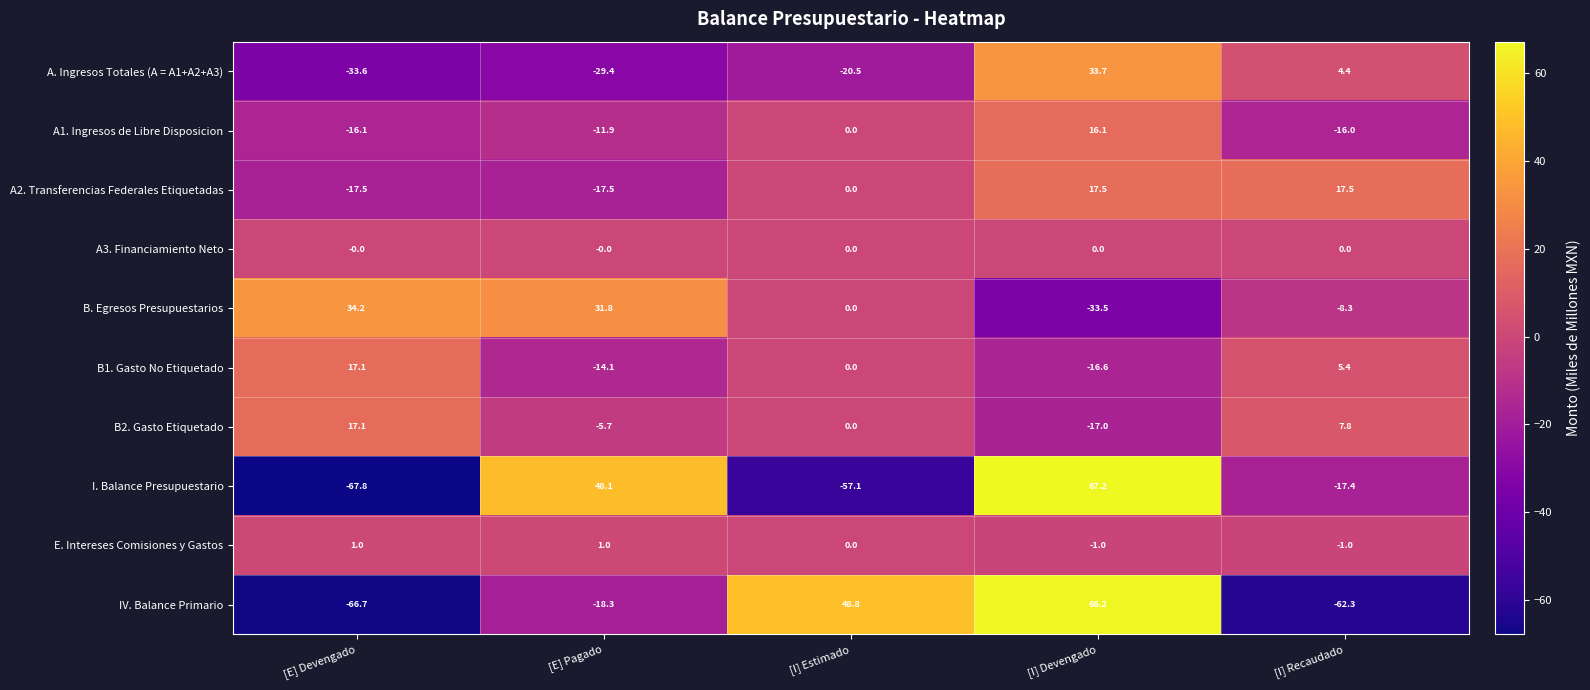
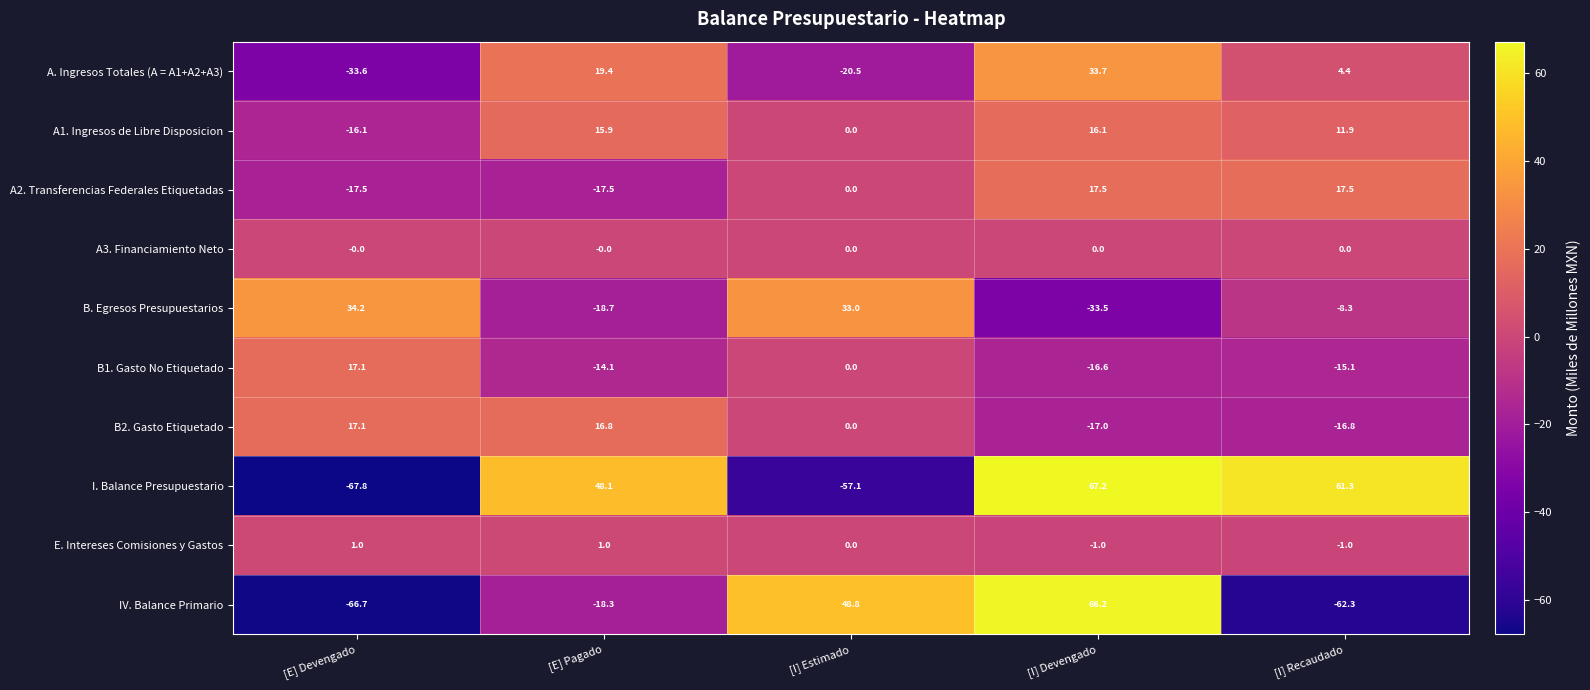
  {
    "A. Ingresos Totales (A = A1+A2+A3)": {
      "[E] Devengado": -33.6,
-     "[E] Pagado": -29.4,
+     "[E] Pagado": 19.4,
      "[I] Estimado": -20.5,
      "[I] Devengado": 33.7,
      "[I] Recaudado": 4.4
    },
    "A1. Ingresos de Libre Disposicion": {
      "[E] Devengado": -16.1,
-     "[E] Pagado": -11.9,
+     "[E] Pagado": 15.9,
      "[I] Estimado": 0.0,
      "[I] Devengado": 16.1,
-     "[I] Recaudado": -16.0
+     "[I] Recaudado": 11.9
    },
    "A2. Transferencias Federales Etiquetadas": {
      "[E] Devengado": -17.5,
      "[E] Pagado": -17.5,
      "[I] Estimado": 0.0,
      "[I] Devengado": 17.5,
      "[I] Recaudado": 17.5
    },
    "A3. Financiamiento Neto": {
      "[E] Devengado": -0.0,
      "[E] Pagado": -0.0,
      "[I] Estimado": 0.0,
      "[I] Devengado": 0.0,
      "[I] Recaudado": 0.0
    },
    "B. Egresos Presupuestarios": {
      "[E] Devengado": 34.2,
-     "[E] Pagado": 31.8,
-     "[I] Estimado": 0.0,
+     "[E] Pagado": -18.7,
+     "[I] Estimado": 33.0,
      "[I] Devengado": -33.5,
      "[I] Recaudado": -8.3
    },
    "B1. Gasto No Etiquetado": {
      "[E] Devengado": 17.1,
      "[E] Pagado": -14.1,
      "[I] Estimado": 0.0,
      "[I] Devengado": -16.6,
-     "[I] Recaudado": 5.4
+     "[I] Recaudado": -15.1
    },
    "B2. Gasto Etiquetado": {
      "[E] Devengado": 17.1,
-     "[E] Pagado": -5.7,
+     "[E] Pagado": 16.8,
      "[I] Estimado": 0.0,
      "[I] Devengado": -17.0,
-     "[I] Recaudado": 7.8
+     "[I] Recaudado": -16.8
    },
    "I. Balance Presupuestario": {
      "[E] Devengado": -67.8,
      "[E] Pagado": 48.1,
      "[I] Estimado": -57.1,
      "[I] Devengado": 67.2,
-     "[I] Recaudado": -17.4
+     "[I] Recaudado": 61.3
    },
    "E. Intereses Comisiones y Gastos": {
      "[E] Devengado": 1.0,
      "[E] Pagado": 1.0,
      "[I] Estimado": 0.0,
      "[I] Devengado": -1.0,
      "[I] Recaudado": -1.0
    },
    "IV. Balance Primario": {
      "[E] Devengado": -66.7,
      "[E] Pagado": -18.3,
      "[I] Estimado": 48.8,
      "[I] Devengado": 66.2,
      "[I] Recaudado": -62.3
    }
  }
